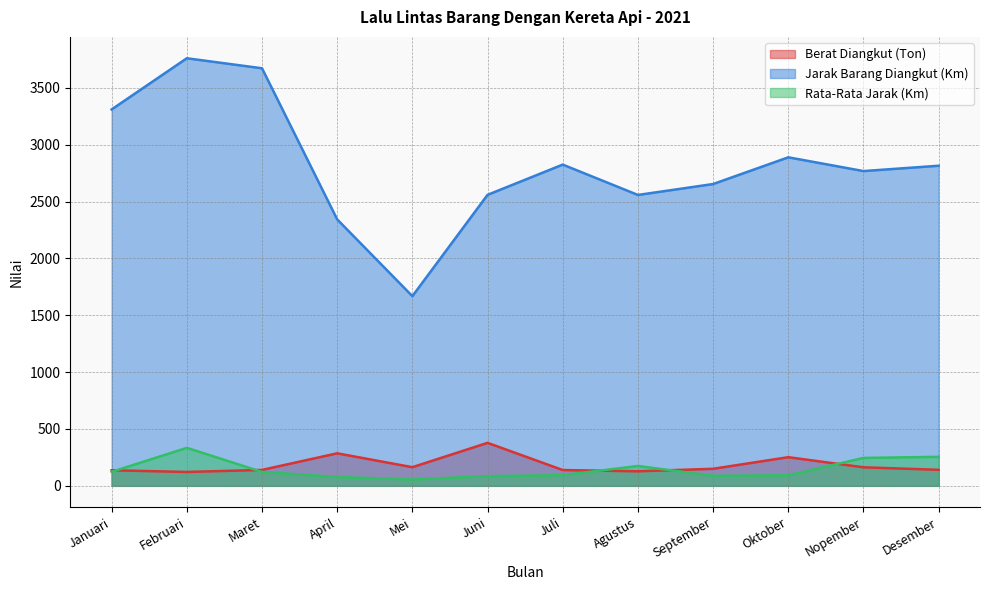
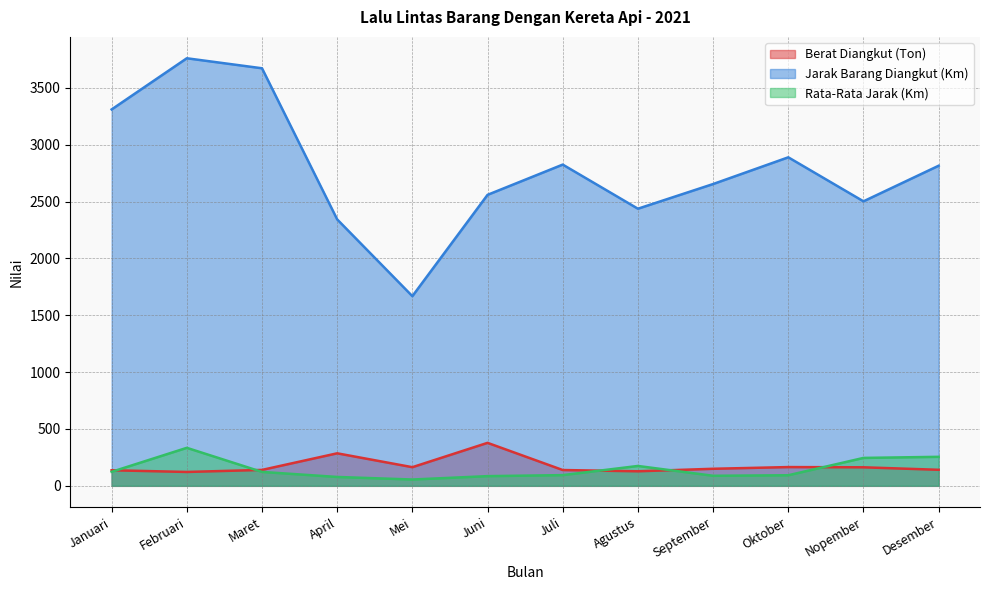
  {
    "Berat Diangkut (Ton)": {
      "Februari": 120,
      "April": 290,
      "Mei": 160,
      "Juni": 380,
      "Juli": 140,
      "Agustus": 130,
      "September": 150,
-     "Oktober": 250,
+     "Oktober": 170,
      "Nopember": 160,
      "Desember": 140
    },
    "Jarak Barang Diangkut (Km)": {
      "Januari": 3310,
      "Februari": 3760,
      "Maret": 3670,
      "April": 2340,
      "Mei": 1670,
      "Juni": 2560,
      "Juli": 2830,
-     "Agustus": 2560,
+     "Agustus": 2440,
      "September": 2650,
      "Oktober": 2890,
-     "Nopember": 2770,
+     "Nopember": 2500,
      "Desember": 2820
    },
    "Rata-Rata Jarak (Km)": {
      "Februari": 330,
      "April": 80,
      "Mei": 60,
      "Juni": 90,
      "Juli": 90,
      "Agustus": 170,
      "September": 90,
      "Oktober": 90,
      "Nopember": 250,
      "Desember": 260
    }
  }
